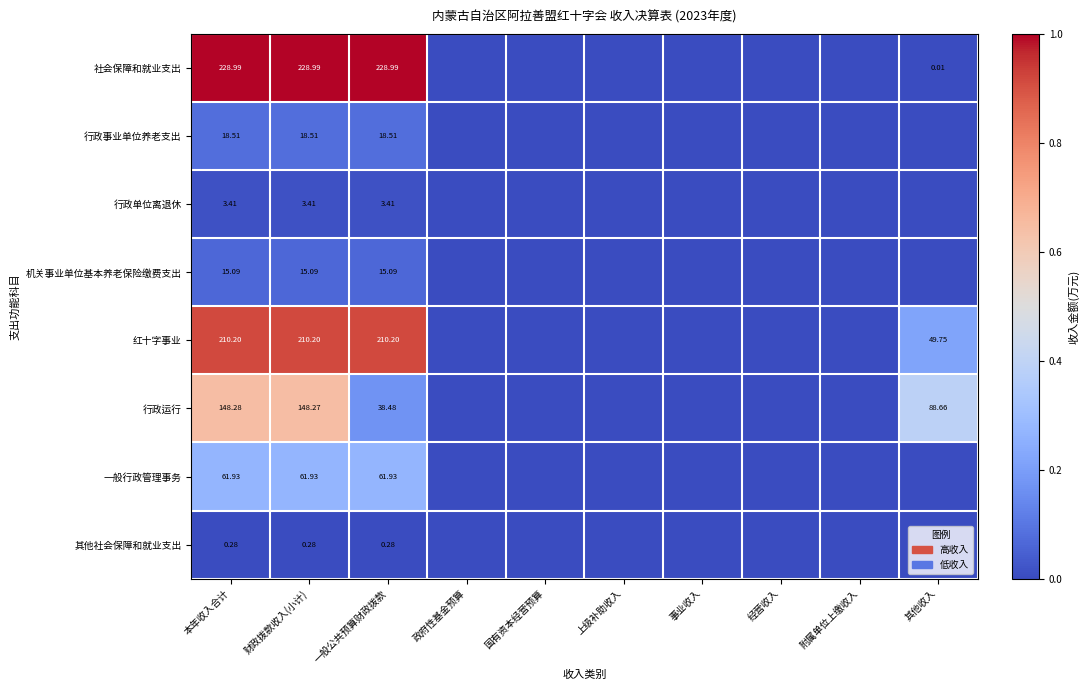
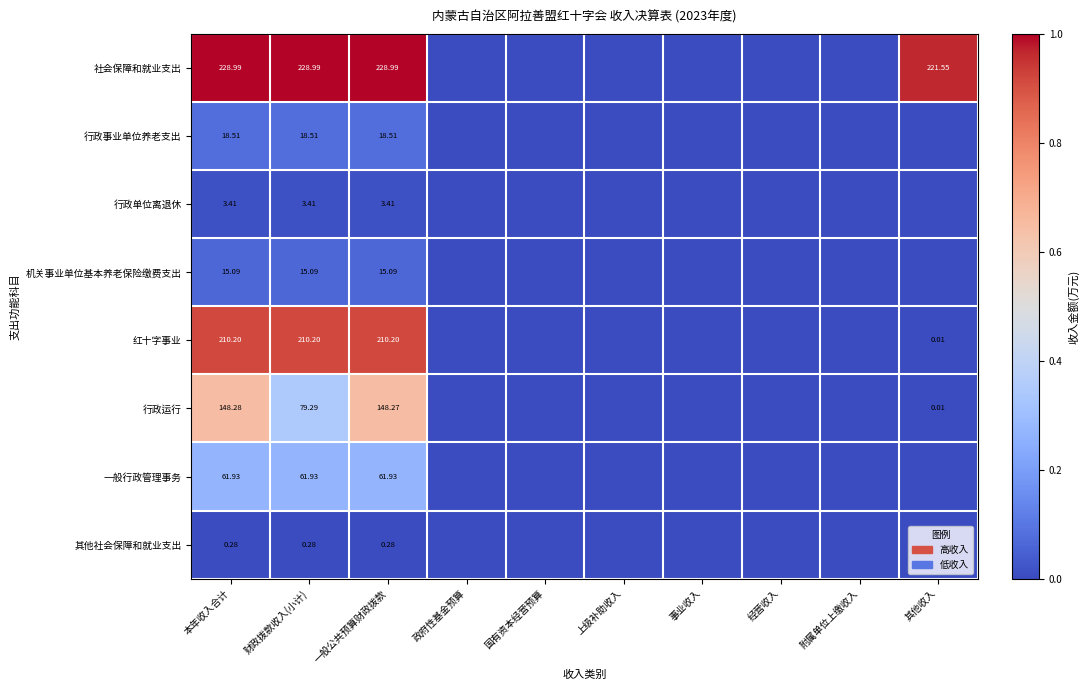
  {
    "社会保障和就业支出": {
      "本年收入合计": 228.99,
      "财政拨款收入(小计)": 228.99,
      "一般公共预算财政拨款": 228.99,
-     "其他收入": 0.01
+     "其他收入": 221.55
    },
    "行政事业单位养老支出": {
      "本年收入合计": 18.51,
      "财政拨款收入(小计)": 18.51,
      "一般公共预算财政拨款": 18.51
    },
    "行政单位离退休": {
      "本年收入合计": 3.41,
      "财政拨款收入(小计)": 3.41,
      "一般公共预算财政拨款": 3.41
    },
    "机关事业单位基本养老保险缴费支出": {
      "本年收入合计": 15.09,
      "财政拨款收入(小计)": 15.09,
      "一般公共预算财政拨款": 15.09
    },
    "红十字事业": {
      "本年收入合计": 210.20,
      "财政拨款收入(小计)": 210.20,
      "一般公共预算财政拨款": 210.20,
-     "其他收入": 49.75
+     "其他收入": 0.01
    },
    "行政运行": {
      "本年收入合计": 148.28,
-     "财政拨款收入(小计)": 148.27,
-     "一般公共预算财政拨款": 38.48,
-     "其他收入": 88.66
+     "财政拨款收入(小计)": 79.29,
+     "一般公共预算财政拨款": 148.27,
+     "其他收入": 0.01
    },
    "一般行政管理事务": {
      "本年收入合计": 61.93,
      "财政拨款收入(小计)": 61.93,
      "一般公共预算财政拨款": 61.93
    },
    "其他社会保障和就业支出": {
      "本年收入合计": 0.28,
      "财政拨款收入(小计)": 0.28,
      "一般公共预算财政拨款": 0.28
    }
  }
